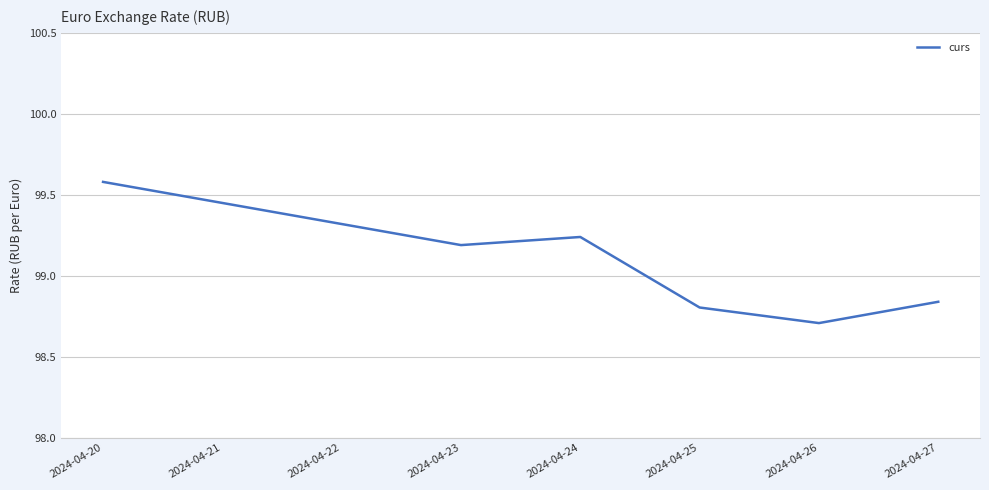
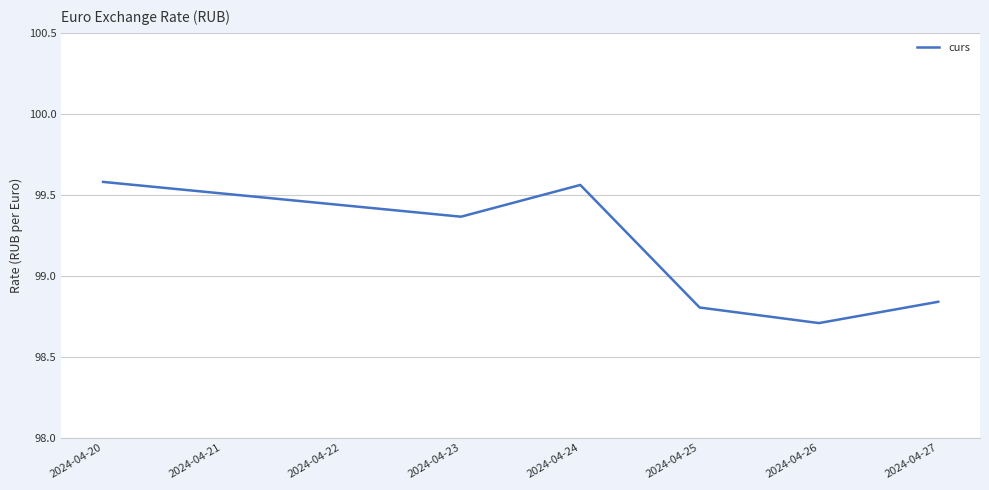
  {
    "2024-04-20": 99.58,
-   "2024-04-23": 99.19,
-   "2024-04-24": 99.24,
+   "2024-04-23": 99.36,
+   "2024-04-24": 99.56,
    "2024-04-25": 98.80,
    "2024-04-26": 98.71,
    "2024-04-27": 98.84
  }
